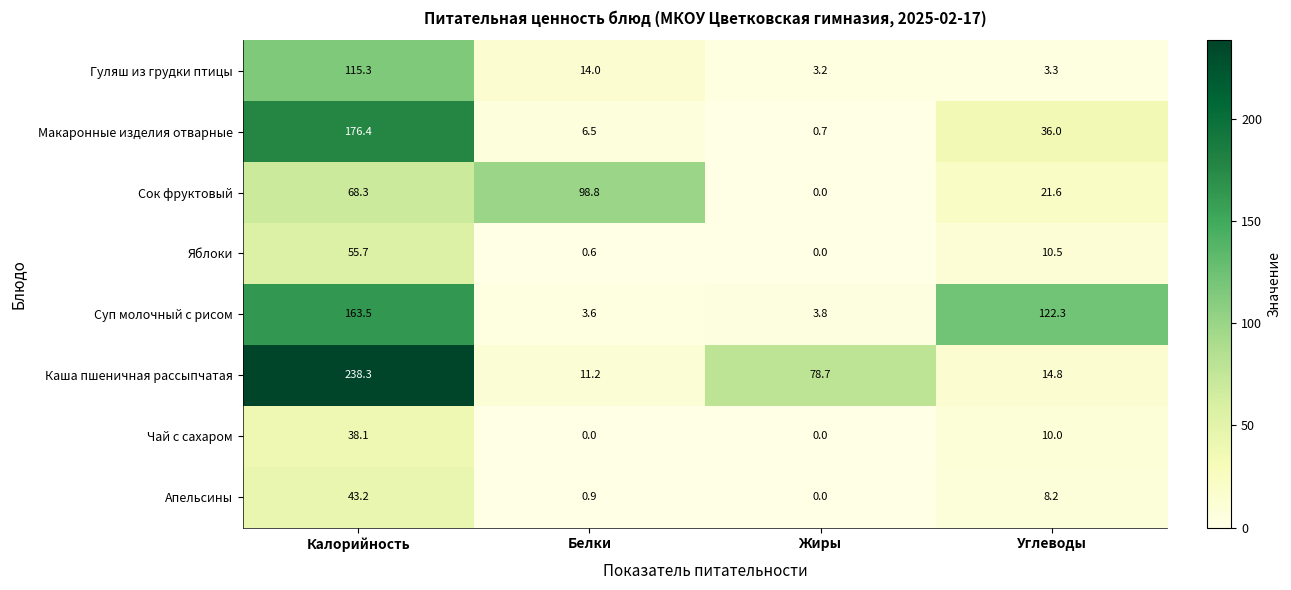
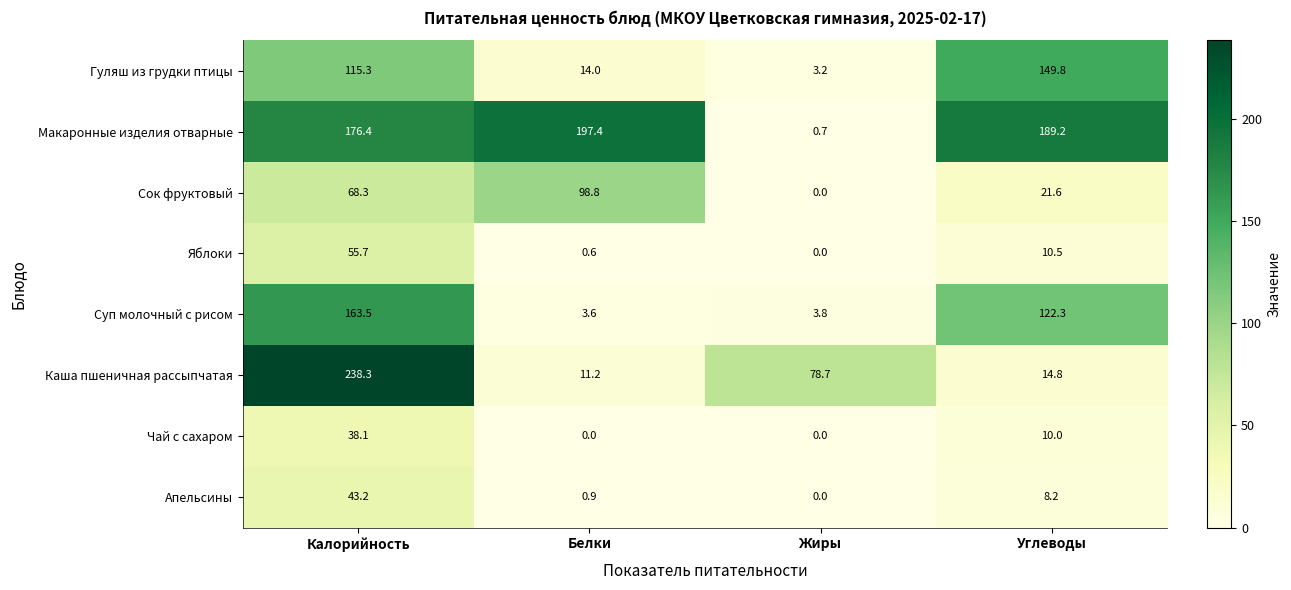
  {
    "Гуляш из грудки птицы": {
      "Калорийность": 115.3,
      "Белки": 14.0,
      "Жиры": 3.2,
-     "Углеводы": 3.3
+     "Углеводы": 149.8
    },
    "Макаронные изделия отварные": {
      "Калорийность": 176.4,
-     "Белки": 6.5,
+     "Белки": 197.4,
      "Жиры": 0.7,
-     "Углеводы": 36.0
+     "Углеводы": 189.2
    },
    "Сок фруктовый": {
      "Калорийность": 68.3,
      "Белки": 98.8,
      "Жиры": 0.0,
      "Углеводы": 21.6
    },
    "Яблоки": {
      "Калорийность": 55.7,
      "Белки": 0.6,
      "Жиры": 0.0,
      "Углеводы": 10.5
    },
    "Суп молочный с рисом": {
      "Калорийность": 163.5,
      "Белки": 3.6,
      "Жиры": 3.8,
      "Углеводы": 122.3
    },
    "Каша пшеничная рассыпчатая": {
      "Калорийность": 238.3,
      "Белки": 11.2,
      "Жиры": 78.7,
      "Углеводы": 14.8
    },
    "Чай с сахаром": {
      "Калорийность": 38.1,
      "Белки": 0.0,
      "Жиры": 0.0,
      "Углеводы": 10.0
    },
    "Апельсины": {
      "Калорийность": 43.2,
      "Белки": 0.9,
      "Жиры": 0.0,
      "Углеводы": 8.2
    }
  }
